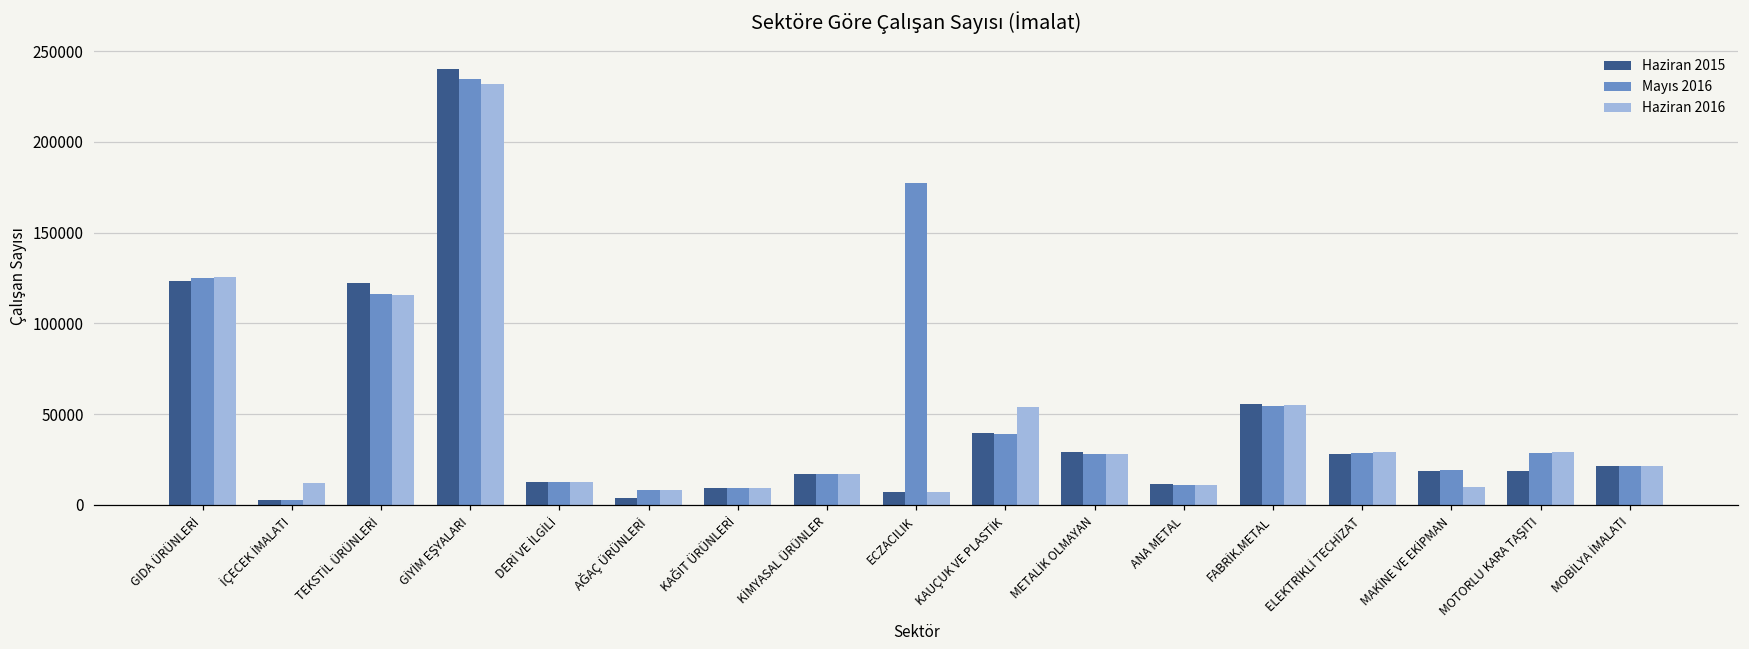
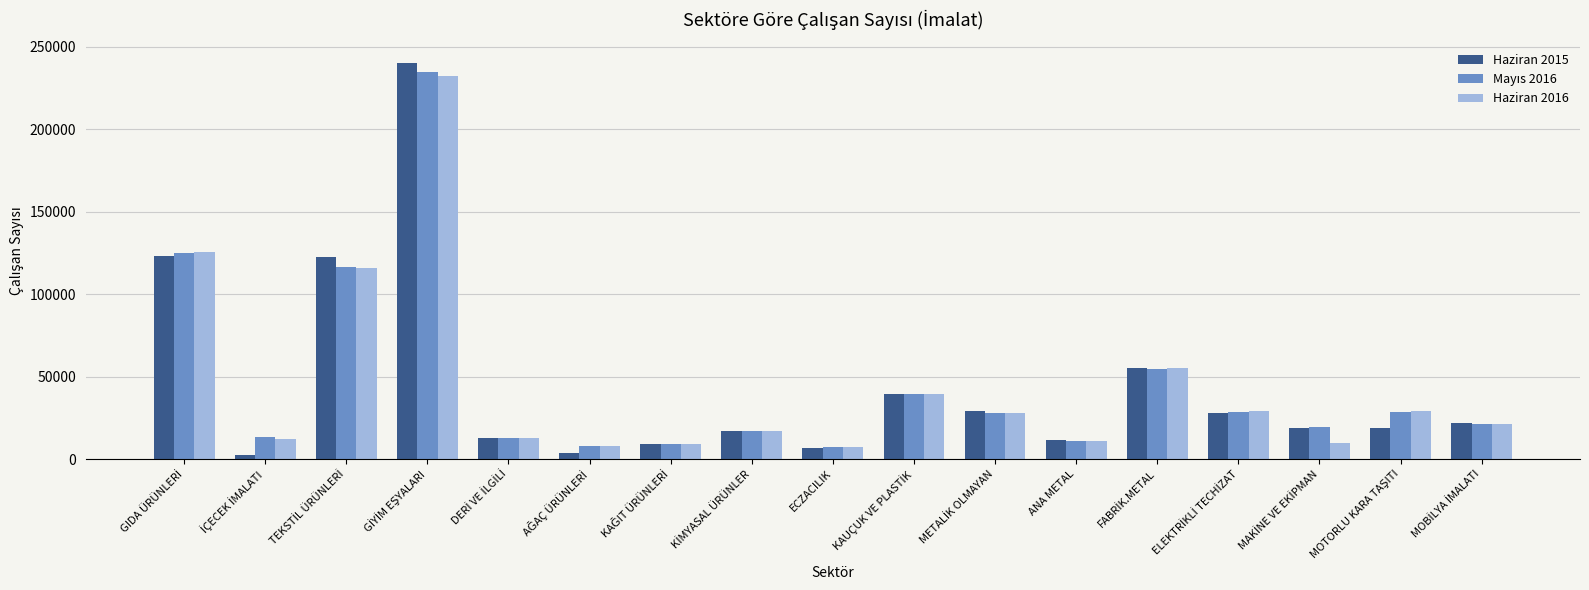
  {
    "Haziran 2015": {
      "GIDA ÜRÜNLERİ": 123000,
      "İÇECEK İMALATI": 3000,
      "TEKSTİL ÜRÜNLERİ": 122000,
      "GİYİM EŞYALARI": 240000,
      "DERİ VE İLGİLİ": 13000,
      "AĞAÇ ÜRÜNLERİ": 4000,
      "KAĞIT ÜRÜNLERİ": 9000,
      "KİMYASAL ÜRÜNLER": 17000,
      "ECZACILIK": 7000,
      "KAUÇUK VE PLASTİK": 40000,
      "METALİK OLMAYAN": 29000,
      "ANA METAL": 12000,
      "FABRİK.METAL": 55000,
      "ELEKTRİKLİ TECHİZAT": 28000,
      "MAKİNE VE EKİPMAN": 19000,
      "MOTORLU KARA TAŞITI": 19000,
      "MOBİLYA İMALATI": 22000
    },
    "Mayıs 2016": {
      "GIDA ÜRÜNLERİ": 125000,
-     "İÇECEK İMALATI": 2000,
+     "İÇECEK İMALATI": 13000,
      "TEKSTİL ÜRÜNLERİ": 116000,
      "GİYİM EŞYALARI": 235000,
      "DERİ VE İLGİLİ": 13000,
      "AĞAÇ ÜRÜNLERİ": 8000,
      "KAĞIT ÜRÜNLERİ": 9000,
      "KİMYASAL ÜRÜNLER": 17000,
-     "ECZACILIK": 178000,
+     "ECZACILIK": 7000,
      "KAUÇUK VE PLASTİK": 39000,
      "METALİK OLMAYAN": 28000,
      "ANA METAL": 11000,
      "FABRİK.METAL": 55000,
      "ELEKTRİKLİ TECHİZAT": 29000,
      "MAKİNE VE EKİPMAN": 19000,
      "MOTORLU KARA TAŞITI": 29000,
      "MOBİLYA İMALATI": 21000
    },
    "Haziran 2016": {
      "GIDA ÜRÜNLERİ": 126000,
      "İÇECEK İMALATI": 12000,
      "TEKSTİL ÜRÜNLERİ": 116000,
      "GİYİM EŞYALARI": 232000,
      "DERİ VE İLGİLİ": 13000,
      "AĞAÇ ÜRÜNLERİ": 8000,
      "KAĞIT ÜRÜNLERİ": 9000,
      "KİMYASAL ÜRÜNLER": 17000,
      "ECZACILIK": 7000,
-     "KAUÇUK VE PLASTİK": 54000,
+     "KAUÇUK VE PLASTİK": 40000,
      "METALİK OLMAYAN": 28000,
      "ANA METAL": 11000,
      "FABRİK.METAL": 55000,
      "ELEKTRİKLİ TECHİZAT": 29000,
      "MAKİNE VE EKİPMAN": 10000,
      "MOTORLU KARA TAŞITI": 29000,
      "MOBİLYA İMALATI": 21000
    }
  }
